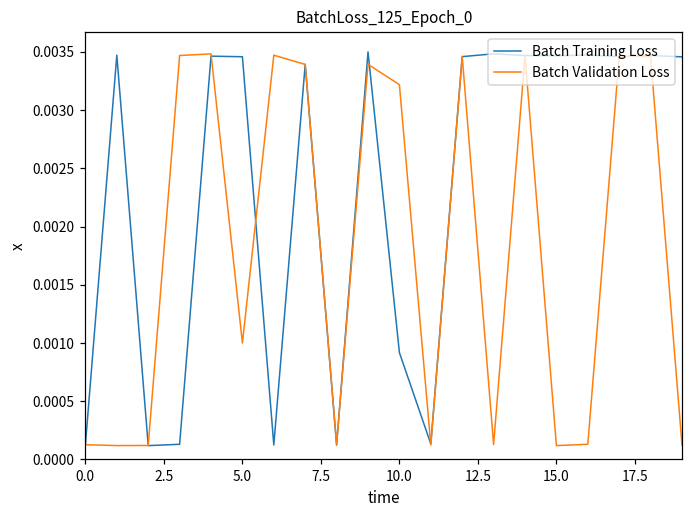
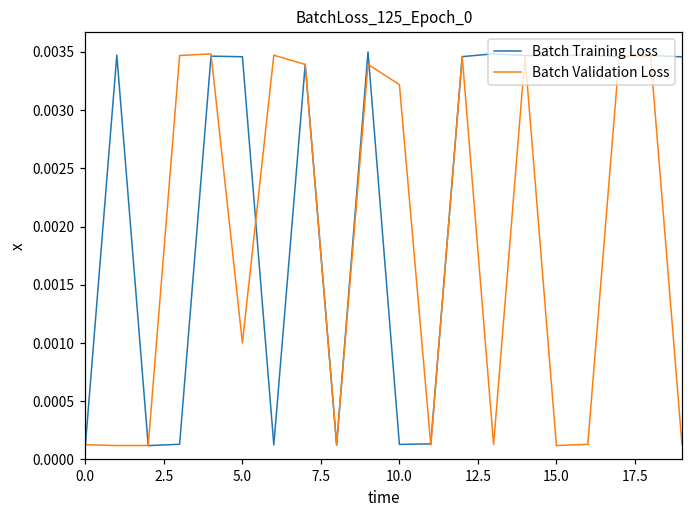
  {
    "Batch Training Loss": {
      "5.0": 0.00346,
-     "10.0": 0.00092
+     "10.0": 0.00013
    },
    "Batch Validation Loss": {
      "5.0": 0.00100,
      "10.0": 0.00322,
      "15.0": 0.00012
    }
  }
